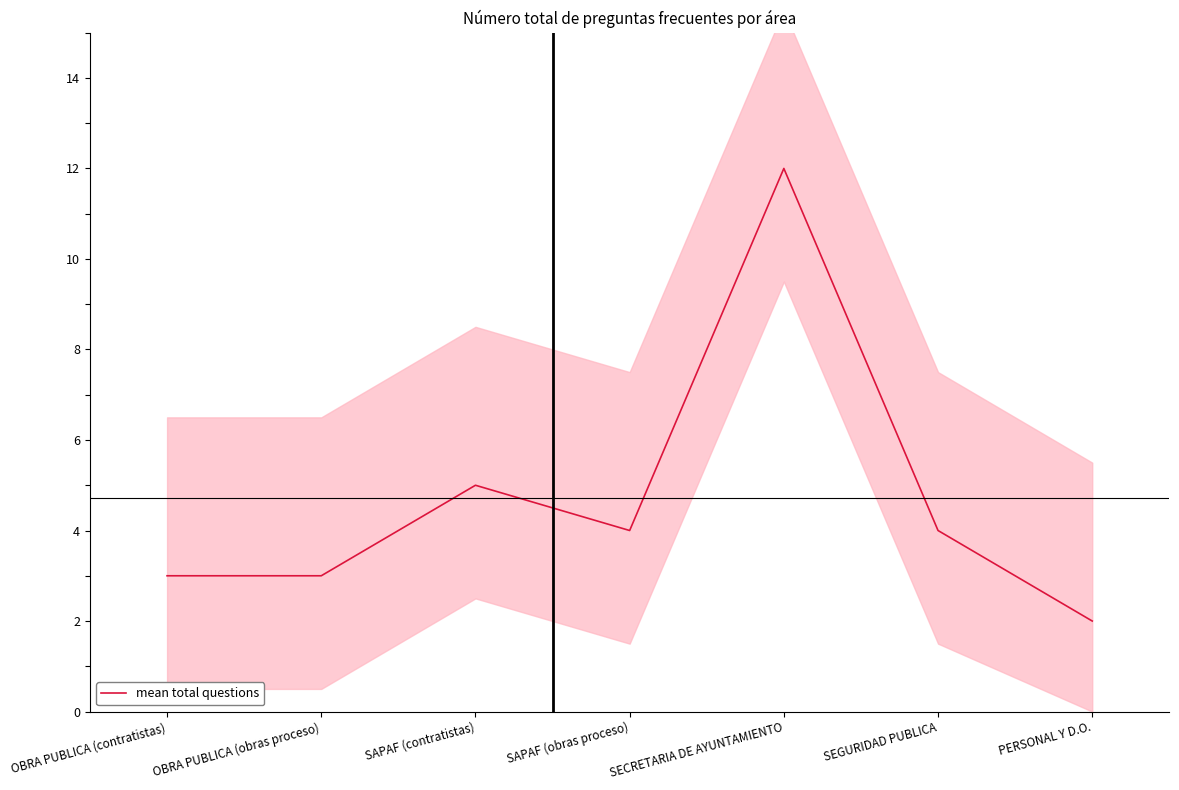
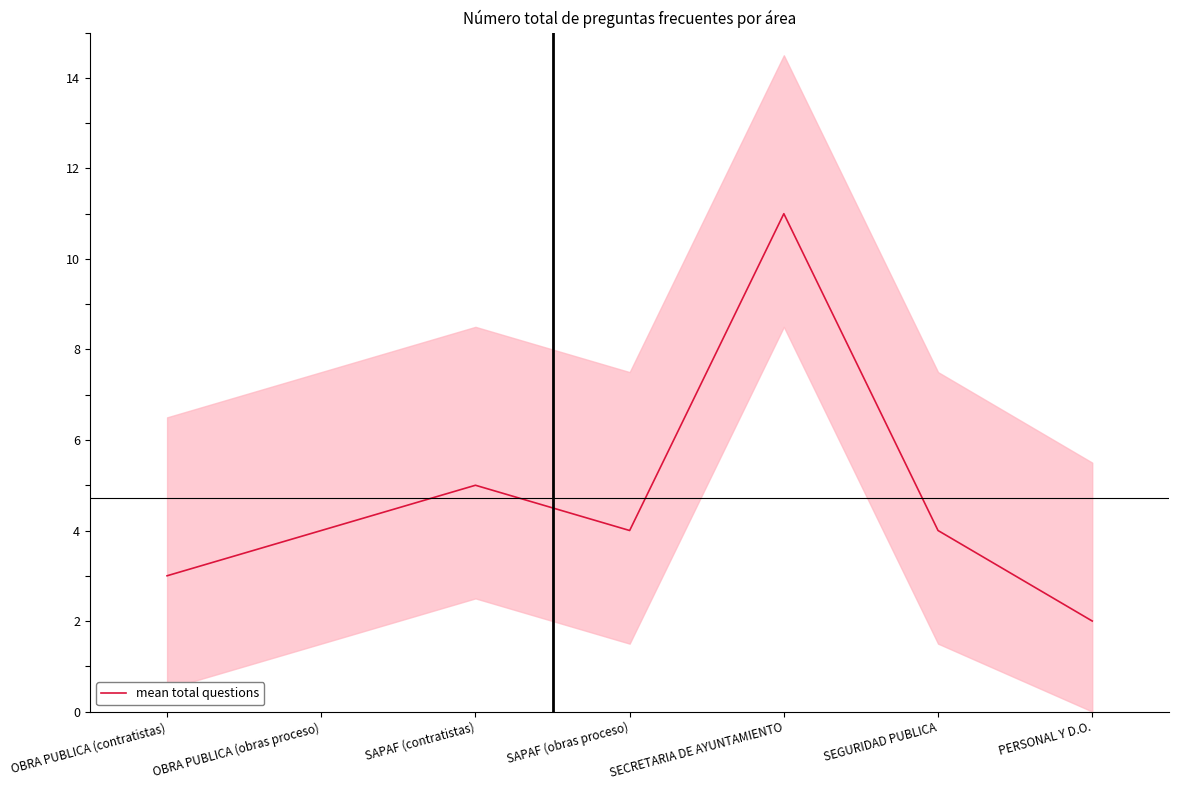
  {
    "mean total questions": {
      "OBRA PUBLICA (contratistas)": 3,
-     "OBRA PUBLICA (obras proceso)": 3,
+     "OBRA PUBLICA (obras proceso)": 4,
      "SAPAF (contratistas)": 5,
      "SAPAF (obras proceso)": 4,
-     "SECRETARIA DE AYUNTAMIENTO": 12,
+     "SECRETARIA DE AYUNTAMIENTO": 11,
      "SEGURIDAD PUBLICA": 4,
      "PERSONAL Y D.O.": 2
    }
  }
